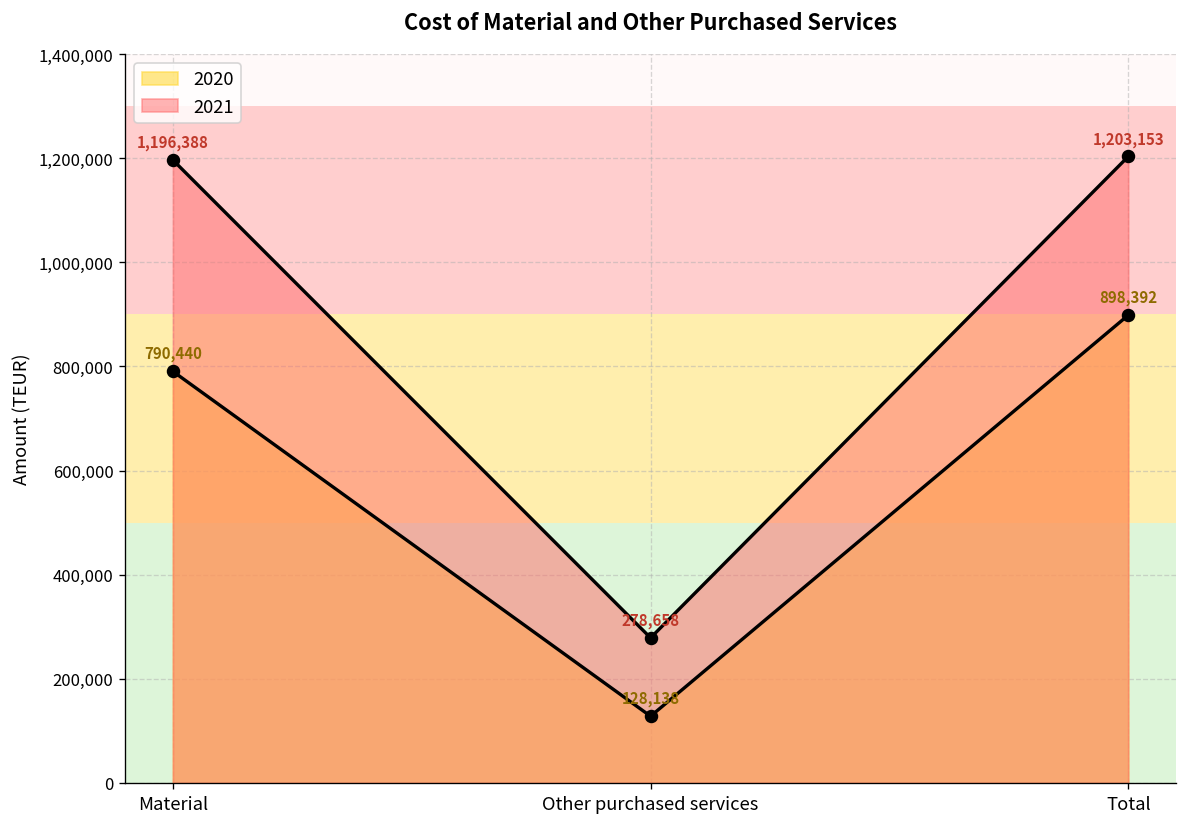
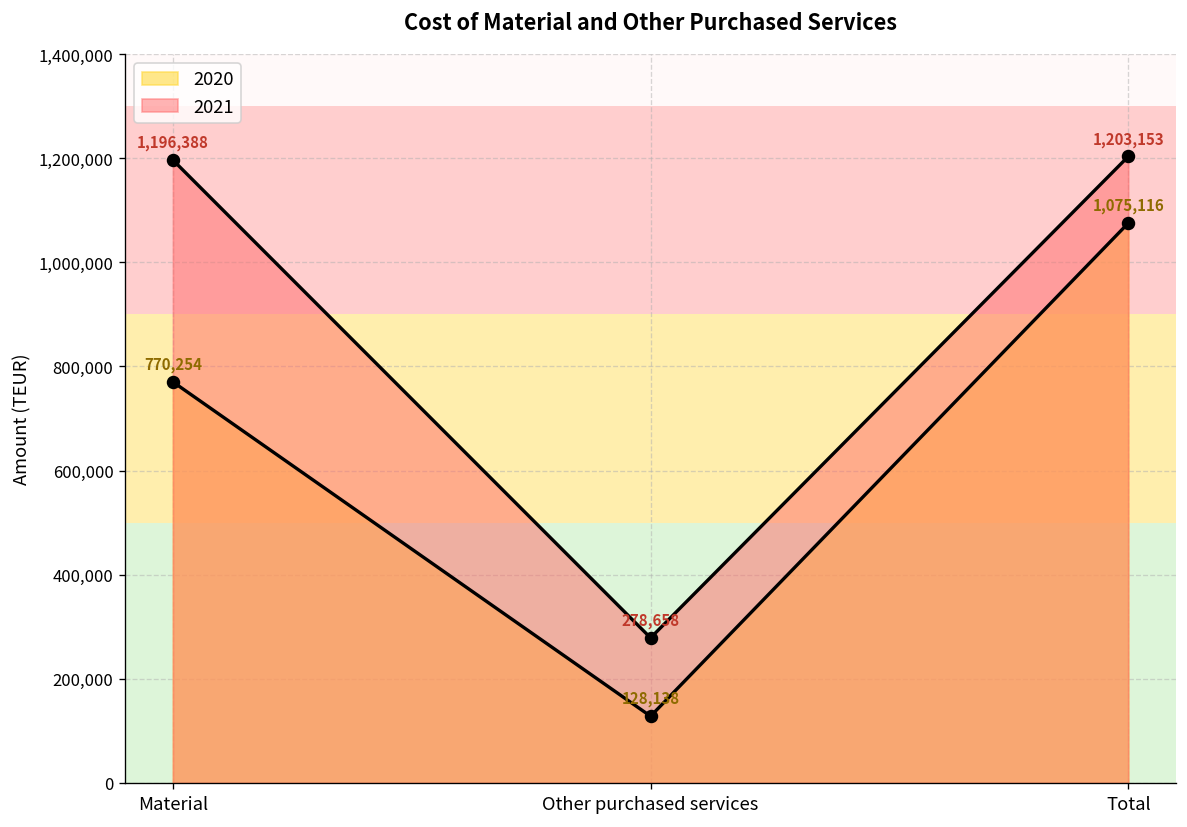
  {
    "2020": {
-     "Material": "790,440",
+     "Material": "770,254",
      "Other purchased services": "128,138",
-     "Total": "898,392"
+     "Total": "1,075,116"
    },
    "2021": {
      "Material": "1,196,388",
      "Other purchased services": "278,658",
      "Total": "1,203,153"
    }
  }
